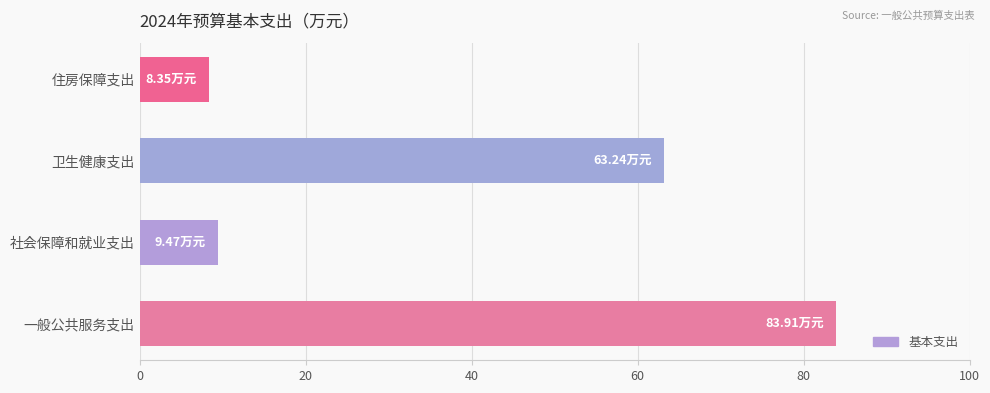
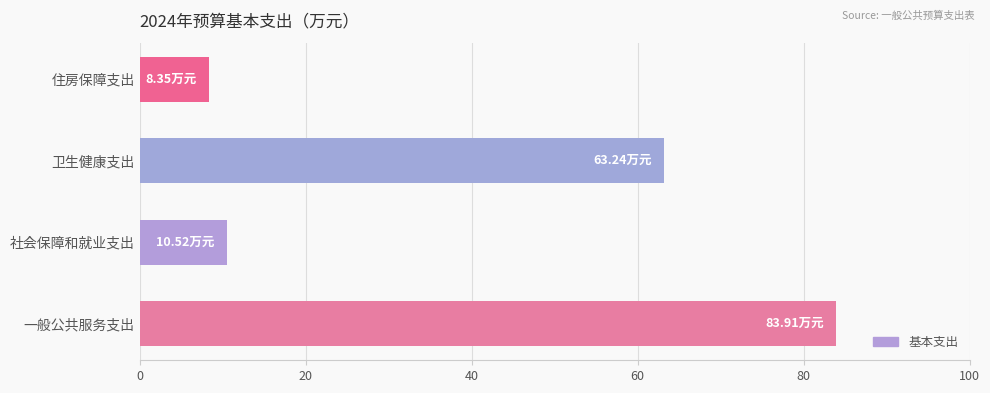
  {
    "住房保障支出": 8.35,
    "卫生健康支出": 63.24,
-   "社会保障和就业支出": 9.47,
+   "社会保障和就业支出": 10.52,
    "一般公共服务支出": 83.91
  }
